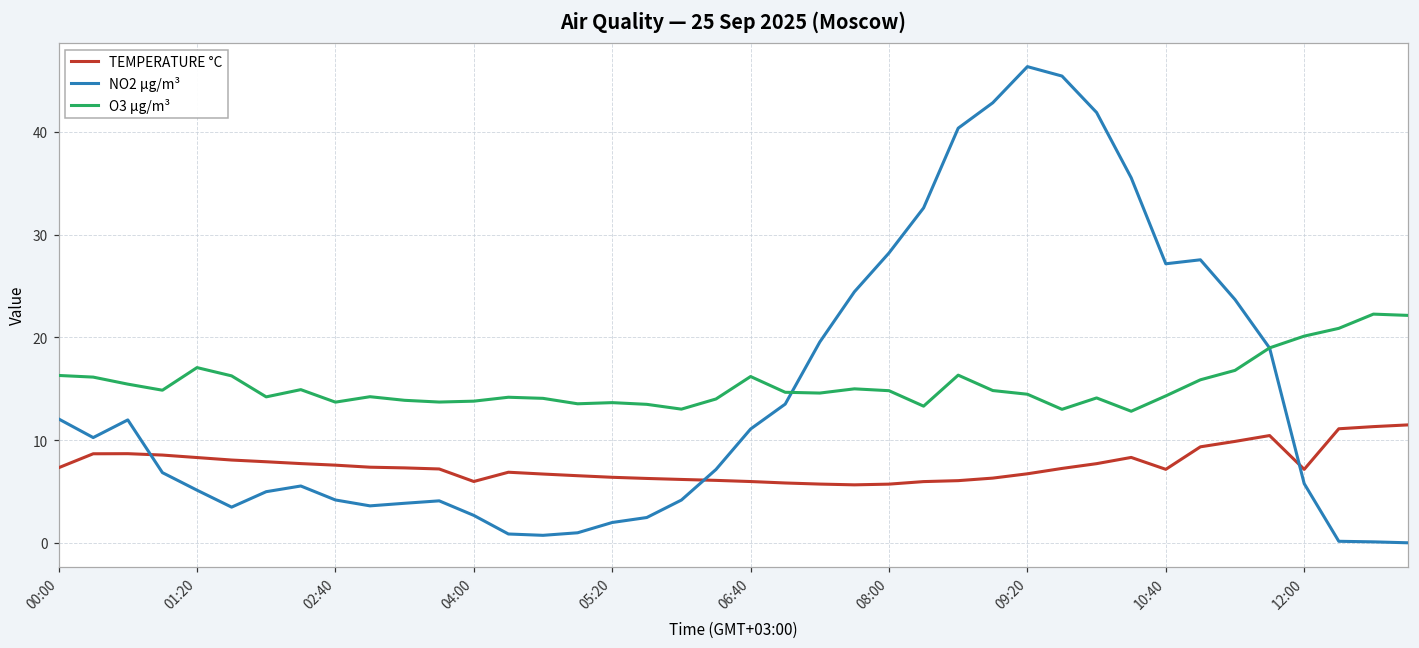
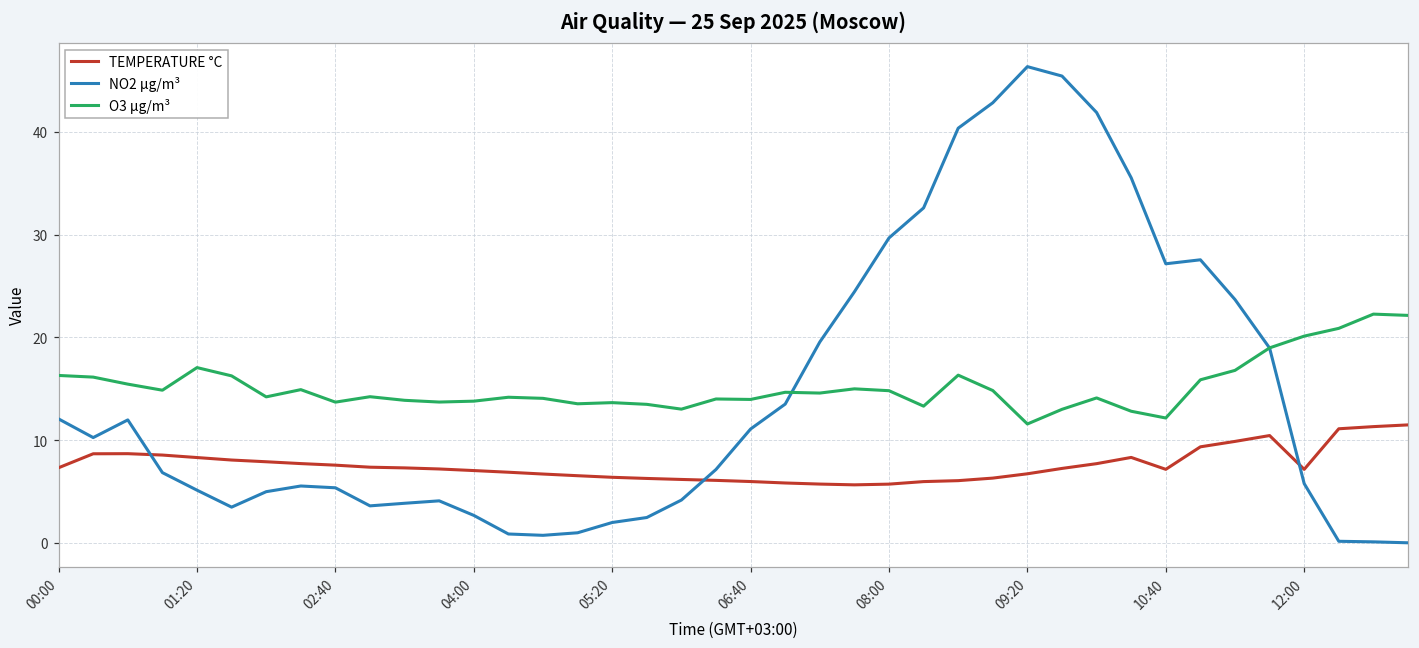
  {
    "TEMPERATURE °C": {
      "00:00": 7,
      "01:20": 8,
      "02:40": 8,
-     "04:00": 6,
+     "04:00": 7,
      "05:20": 6,
      "06:40": 6,
      "08:00": 6,
      "09:20": 7,
      "10:40": 7,
      "12:00": 7
    },
    "NO2 µg/m³": {
      "00:00": 12,
      "01:20": 5,
-     "02:40": 4,
+     "02:40": 5,
      "04:00": 3,
      "05:20": 2,
      "06:40": 11,
-     "08:00": 28,
+     "08:00": 30,
      "09:20": 46,
      "10:40": 27,
      "12:00": 6
    },
    "O3 µg/m³": {
      "00:00": 16,
      "01:20": 17,
      "02:40": 14,
      "04:00": 14,
      "05:20": 14,
-     "06:40": 16,
+     "06:40": 14,
      "08:00": 15,
-     "09:20": 14,
-     "10:40": 14,
+     "09:20": 12,
+     "10:40": 12,
      "12:00": 20
    }
  }
